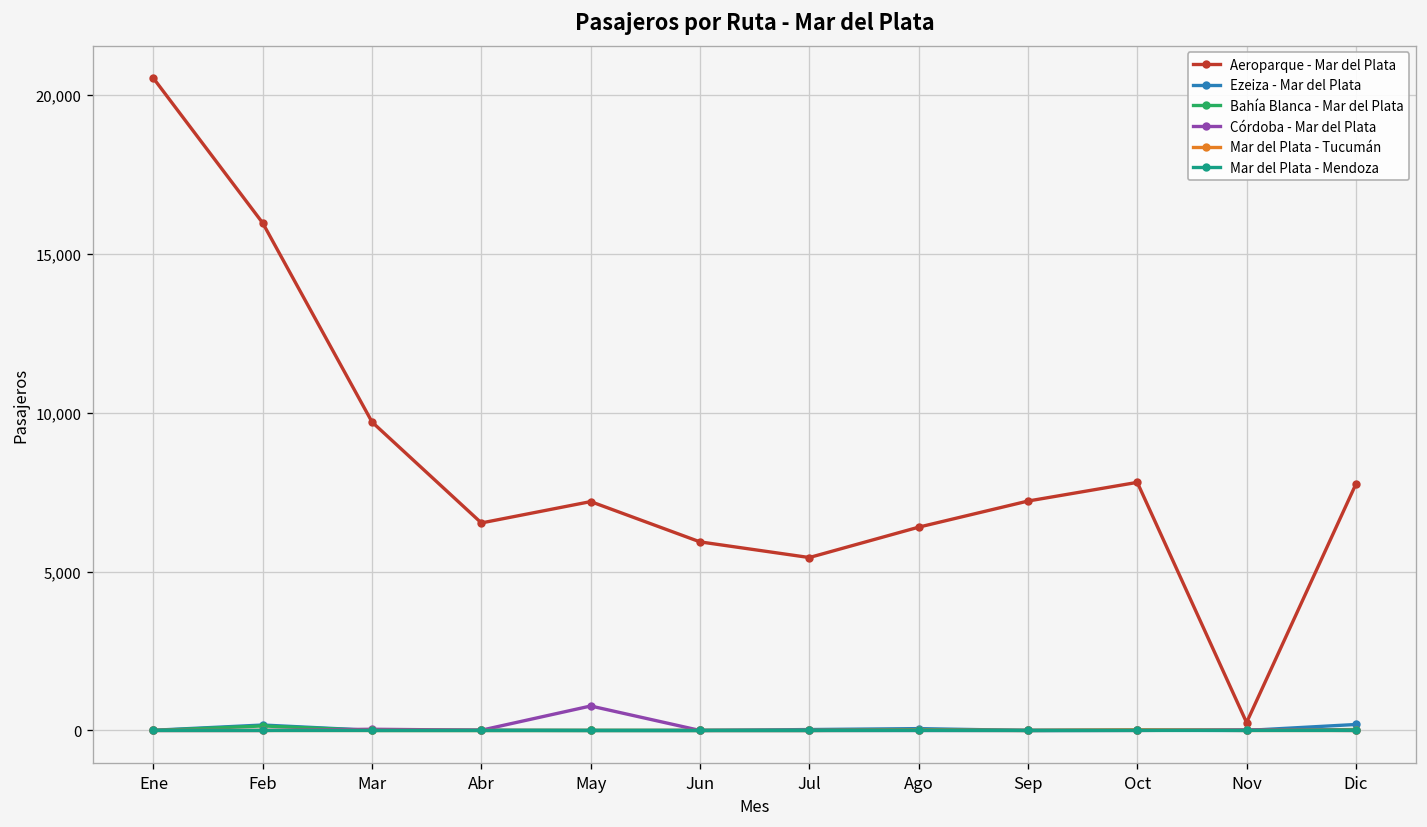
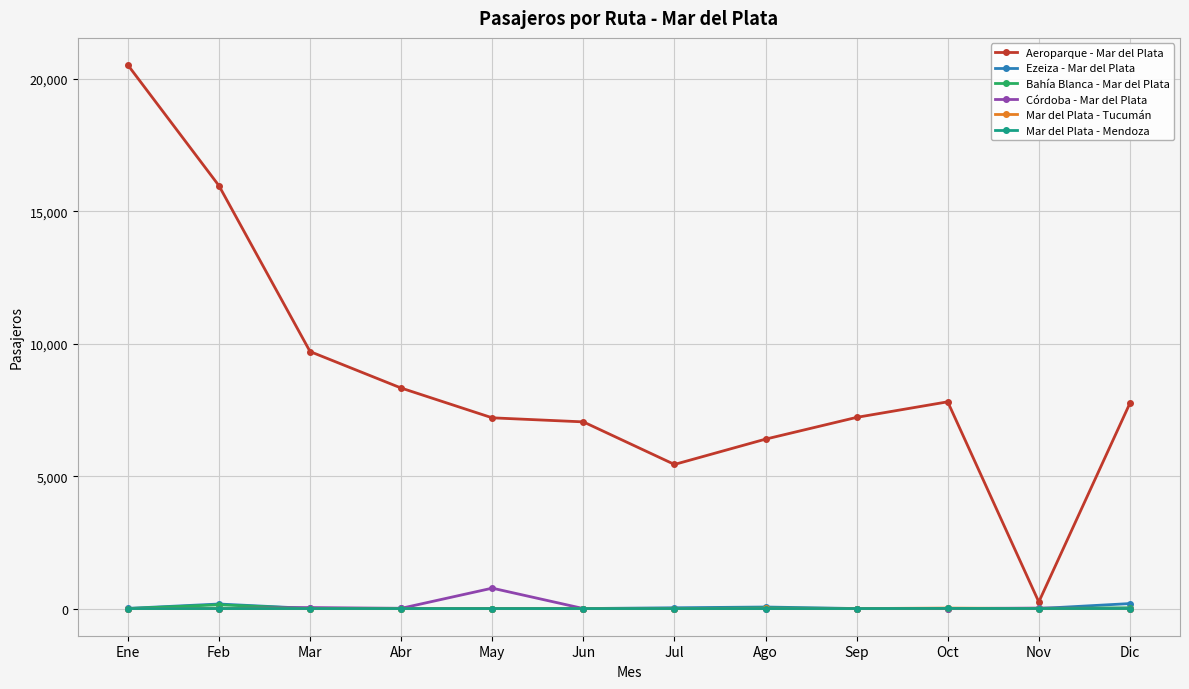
  {
    "Aeroparque - Mar del Plata": {
      "Ene": "20,500",
      "Feb": "16,000",
      "Mar": "9,700",
-     "Abr": "6,500",
+     "Abr": "8,300",
      "May": "7,200",
-     "Jun": "5,900",
+     "Jun": "7,100",
      "Jul": "5,400",
      "Ago": "6,400",
      "Sep": "7,200",
      "Oct": "7,800",
      "Nov": "200",
      "Dic": "7,800"
    },
    "Ezeiza - Mar del Plata": {
      "Dic": "200"
    },
    "Córdoba - Mar del Plata": {
      "May": "800"
    }
  }
